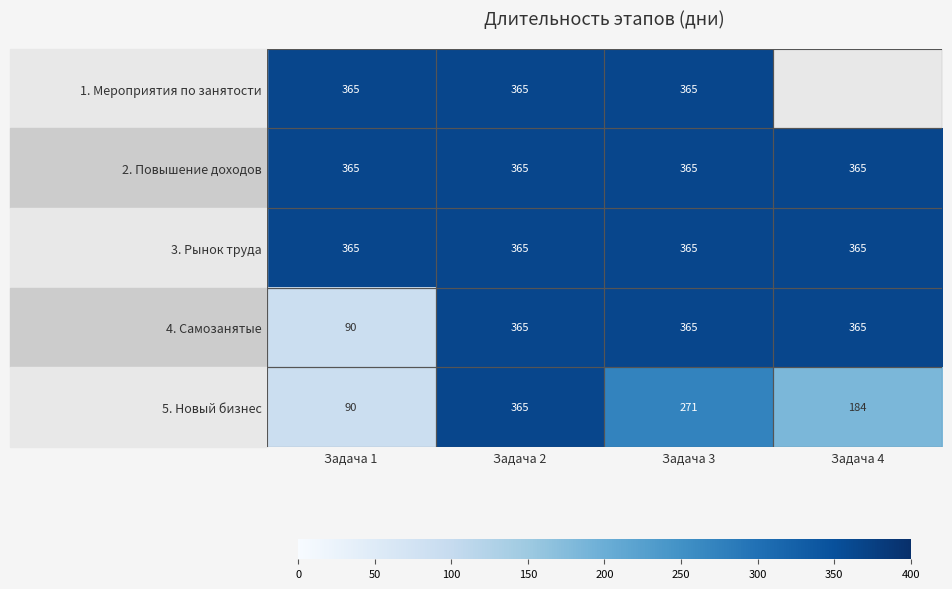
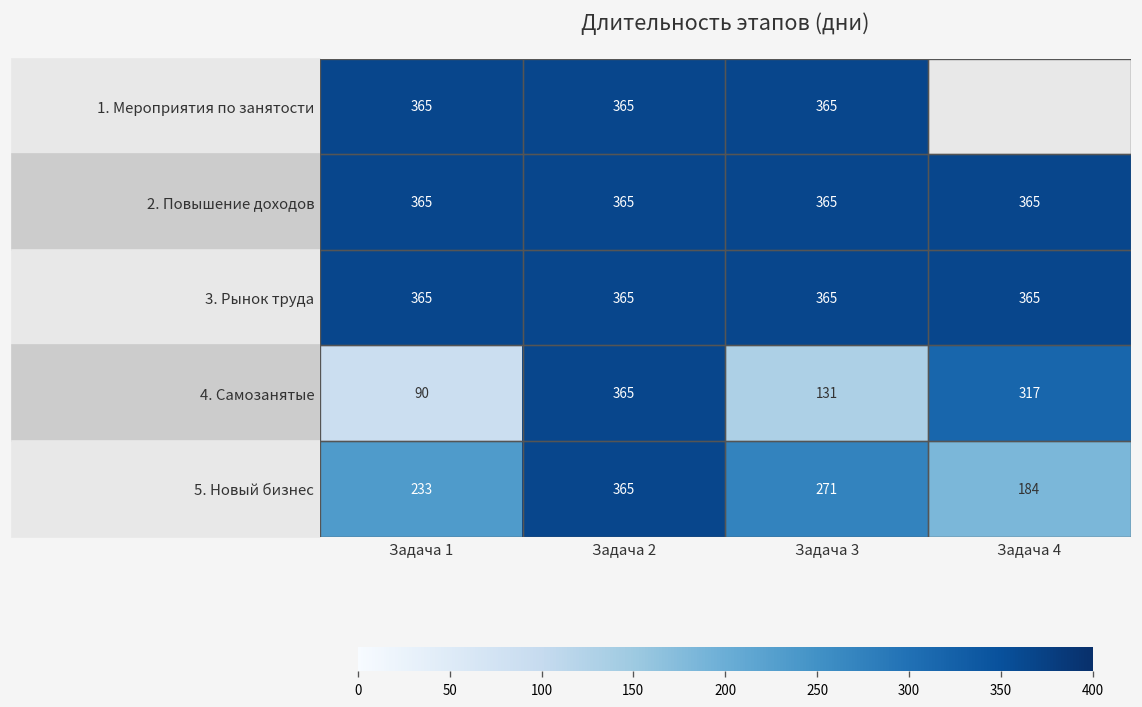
  {
    "1. Мероприятия по занятости": {
      "Задача 1": 365,
      "Задача 2": 365,
      "Задача 3": 365
    },
    "2. Повышение доходов": {
      "Задача 1": 365,
      "Задача 2": 365,
      "Задача 3": 365,
      "Задача 4": 365
    },
    "3. Рынок труда": {
      "Задача 1": 365,
      "Задача 2": 365,
      "Задача 3": 365,
      "Задача 4": 365
    },
    "4. Самозанятые": {
      "Задача 1": 90,
      "Задача 2": 365,
-     "Задача 3": 365,
-     "Задача 4": 365
+     "Задача 3": 131,
+     "Задача 4": 317
    },
    "5. Новый бизнес": {
-     "Задача 1": 90,
+     "Задача 1": 233,
      "Задача 2": 365,
      "Задача 3": 271,
      "Задача 4": 184
    }
  }
